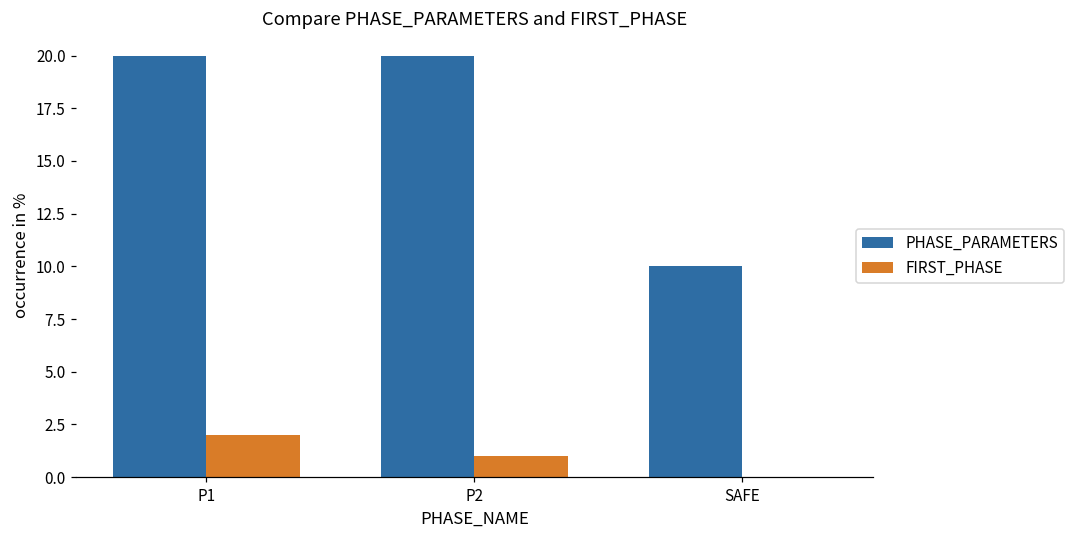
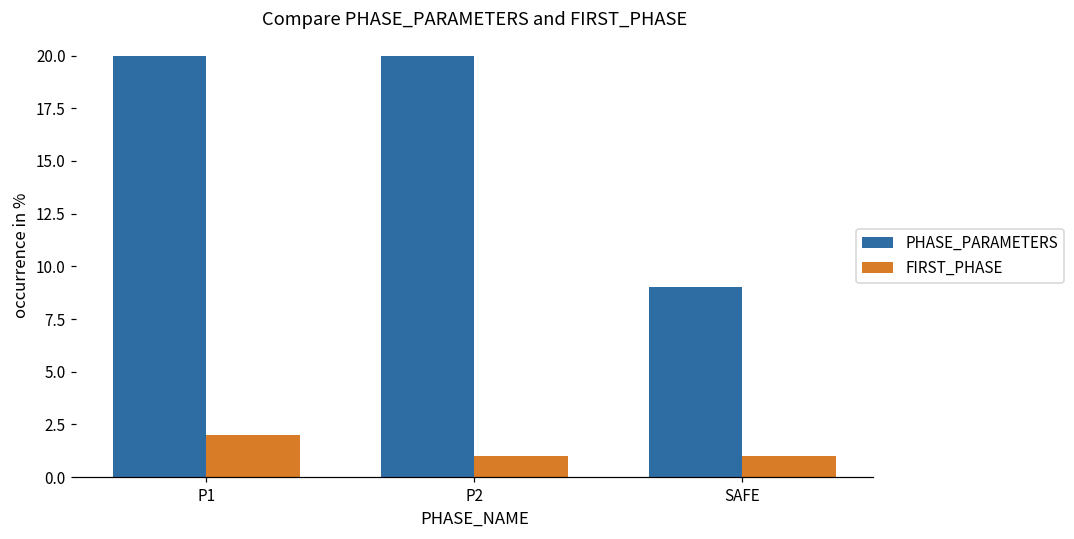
  {
    "PHASE_PARAMETERS": {
      "P1": 20,
      "P2": 20,
-     "SAFE": 10
+     "SAFE": 9
    },
    "FIRST_PHASE": {
      "P1": 2,
      "P2": 1,
-     "SAFE": 0
+     "SAFE": 1
    }
  }
